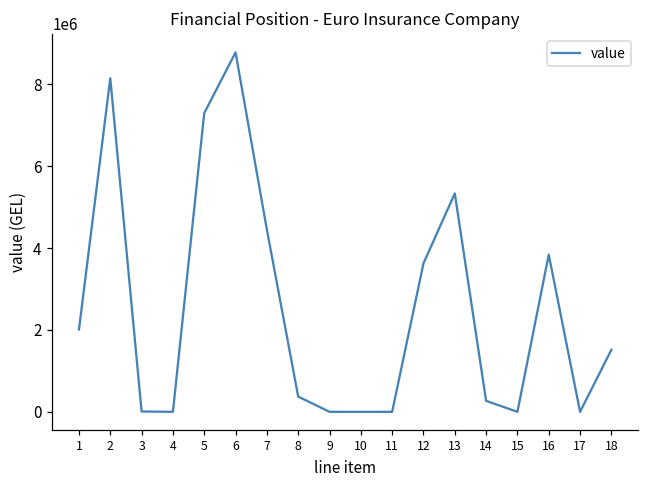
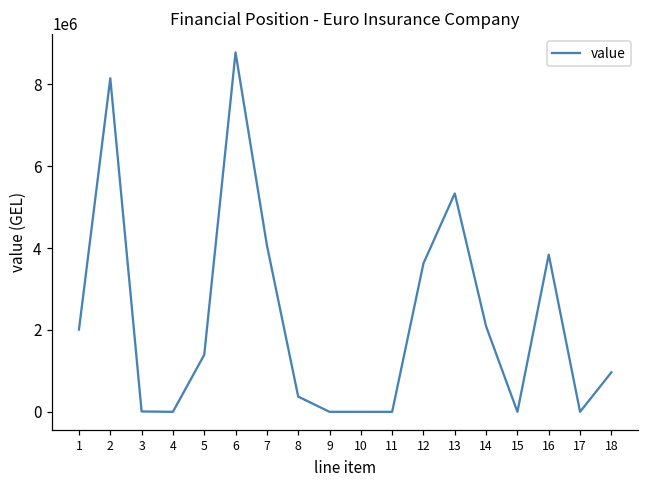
  {
    "1": 2000000,
    "2": 8100000,
    "3": 0,
    "4": 0,
-   "5": 7300000,
+   "5": 1400000,
    "6": 8800000,
-   "7": 4400000,
+   "7": 4100000,
    "8": 400000,
    "9": 0,
    "10": 0,
    "11": 0,
    "12": 3600000,
    "13": 5300000,
-   "14": 300000,
+   "14": 2100000,
    "15": 0,
    "16": 3800000,
    "17": 0,
-   "18": 1500000
+   "18": 1000000
  }
